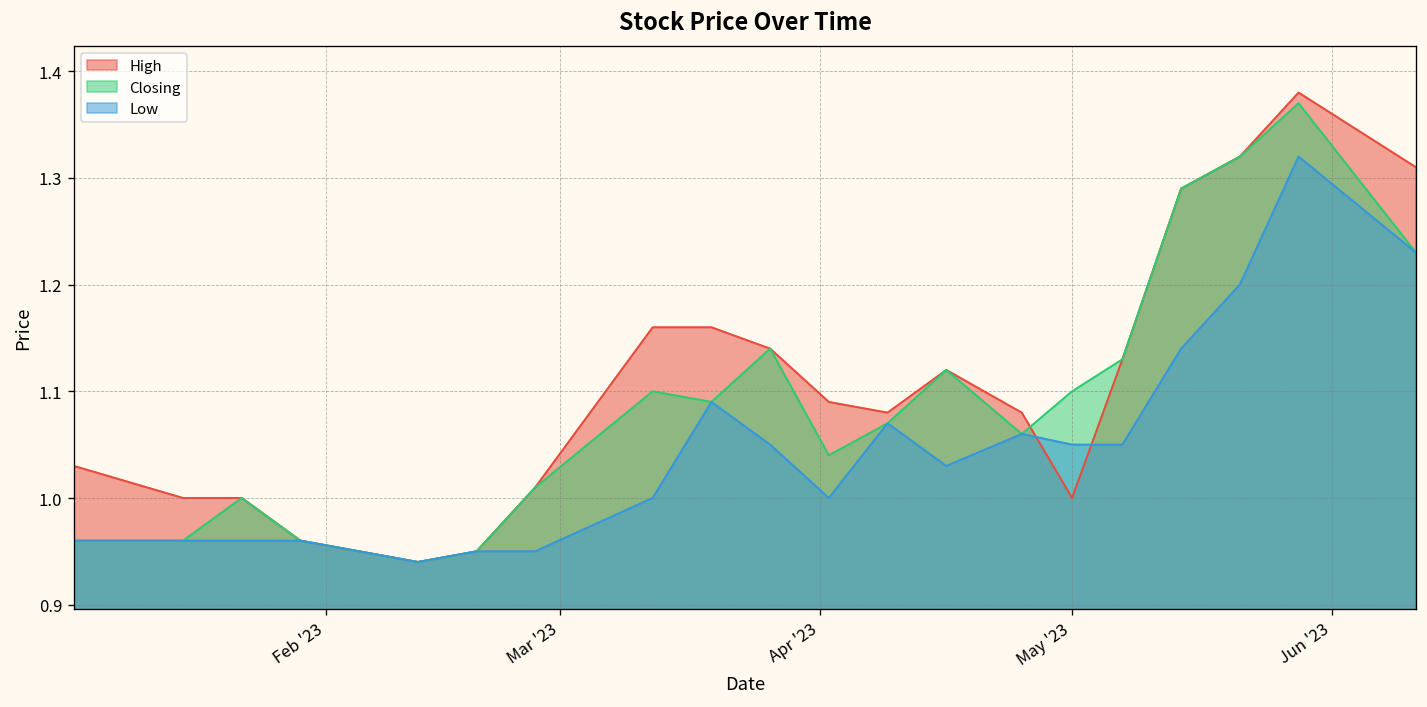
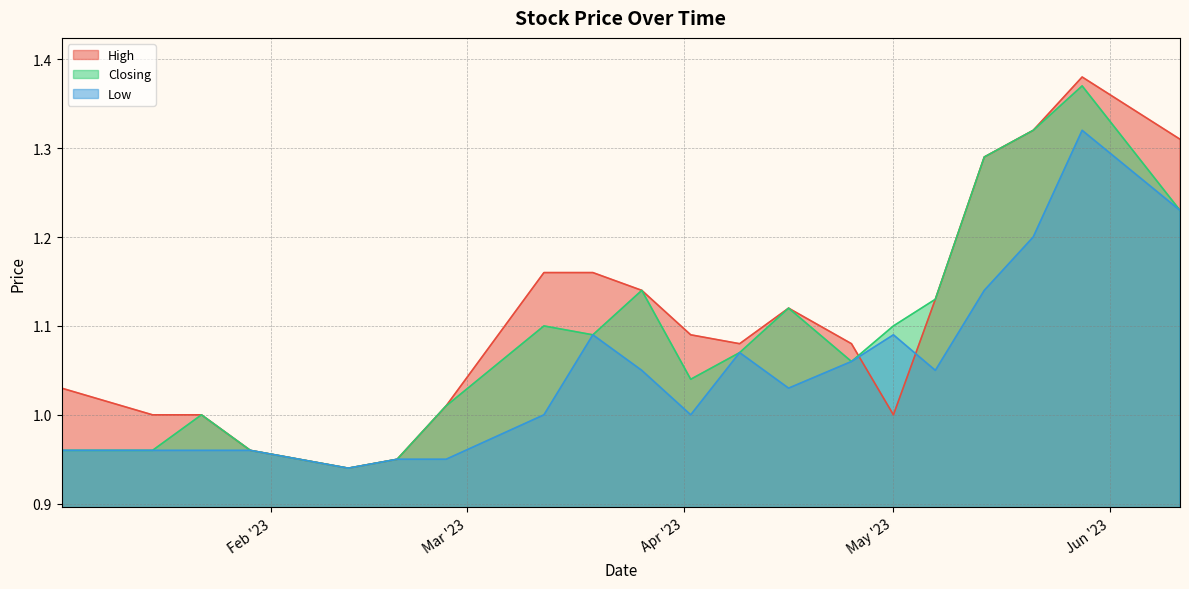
  {
    "High": {
      "May '23": 1.00
    },
    "Closing": {
      "May '23": 1.10
    },
    "Low": {
-     "May '23": 1.05
+     "May '23": 1.09
    }
  }
